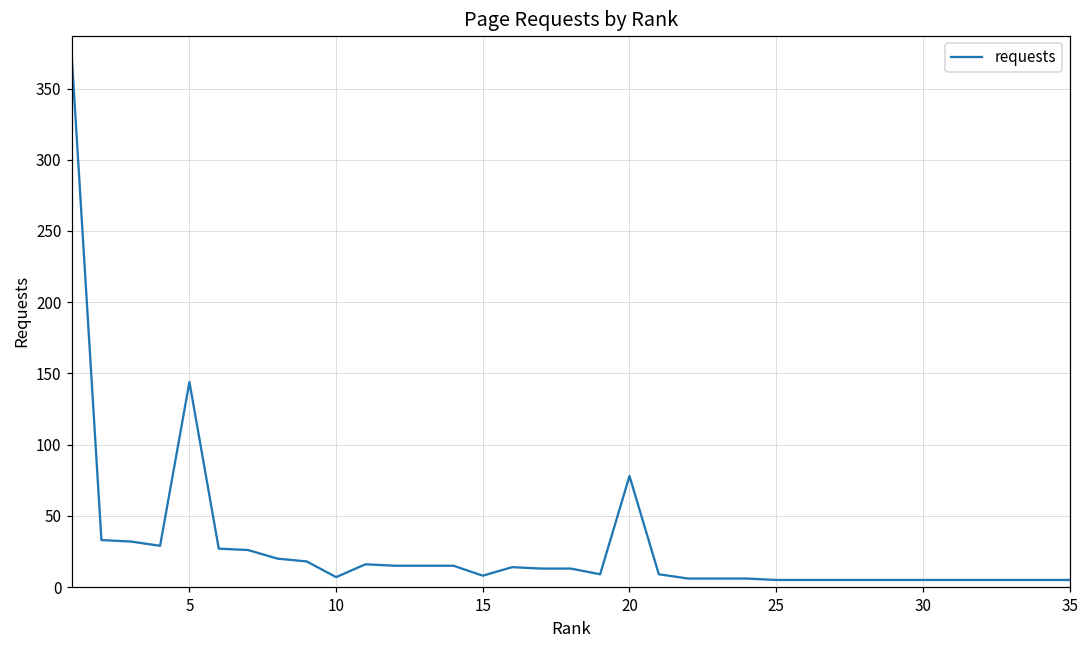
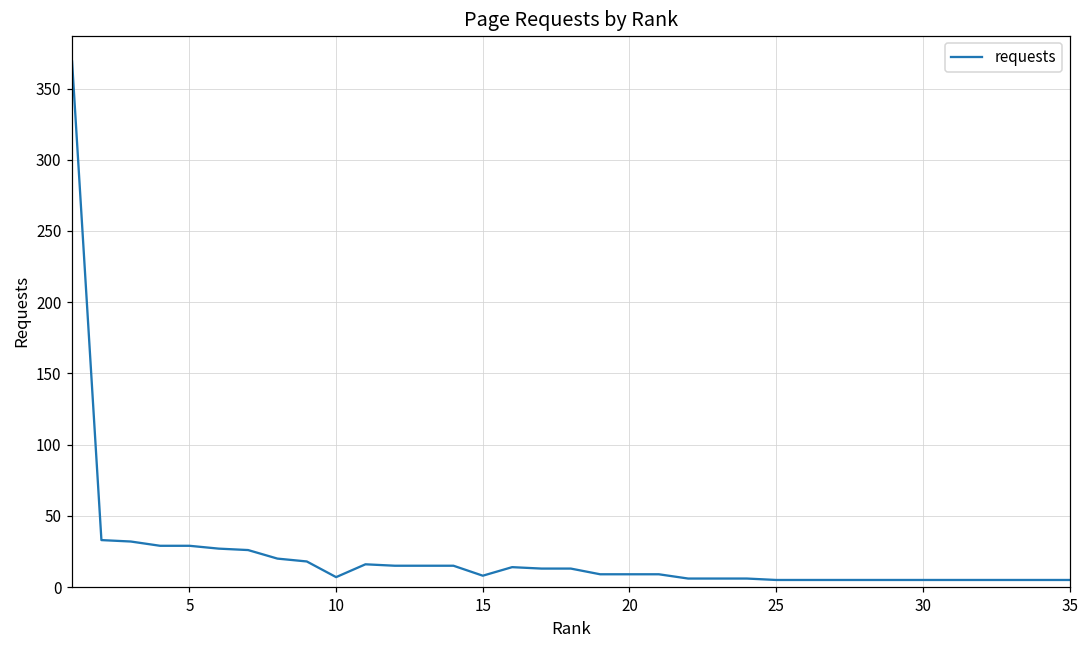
  {
-   "5": 144,
+   "5": 29,
    "10": 7,
    "15": 8,
-   "20": 78,
+   "20": 9,
    "25": 5,
    "30": 5,
    "35": 5
  }
